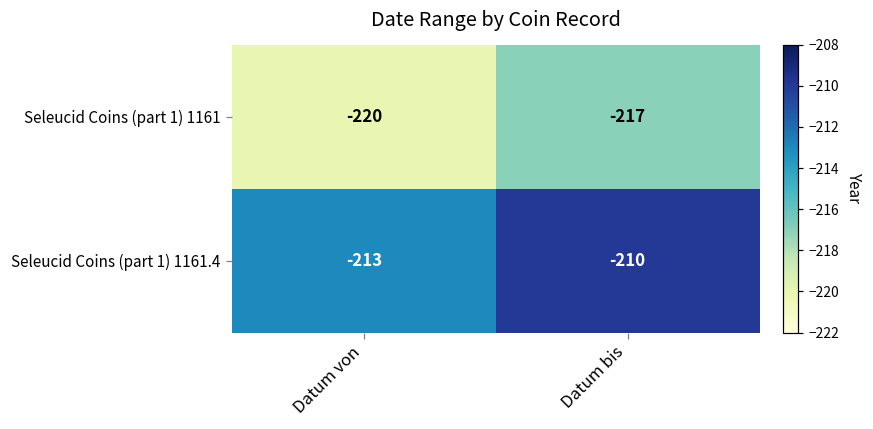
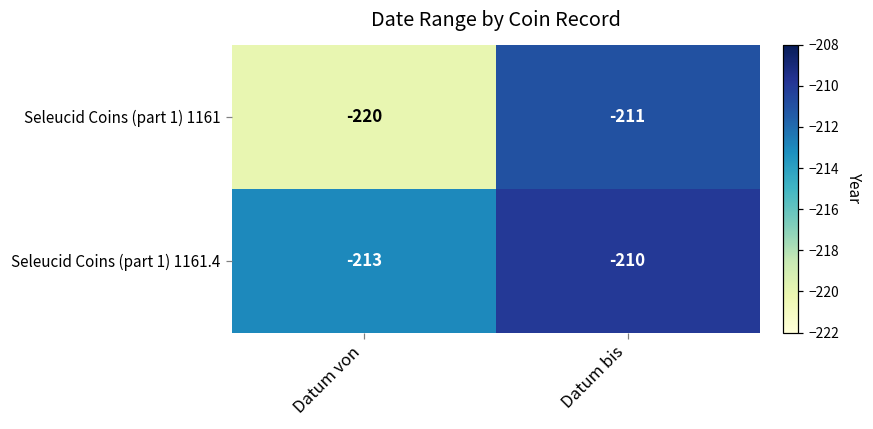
  {
    "Seleucid Coins (part 1) 1161": {
      "Datum von": -220,
-     "Datum bis": -217
+     "Datum bis": -211
    },
    "Seleucid Coins (part 1) 1161.4": {
      "Datum von": -213,
      "Datum bis": -210
    }
  }
